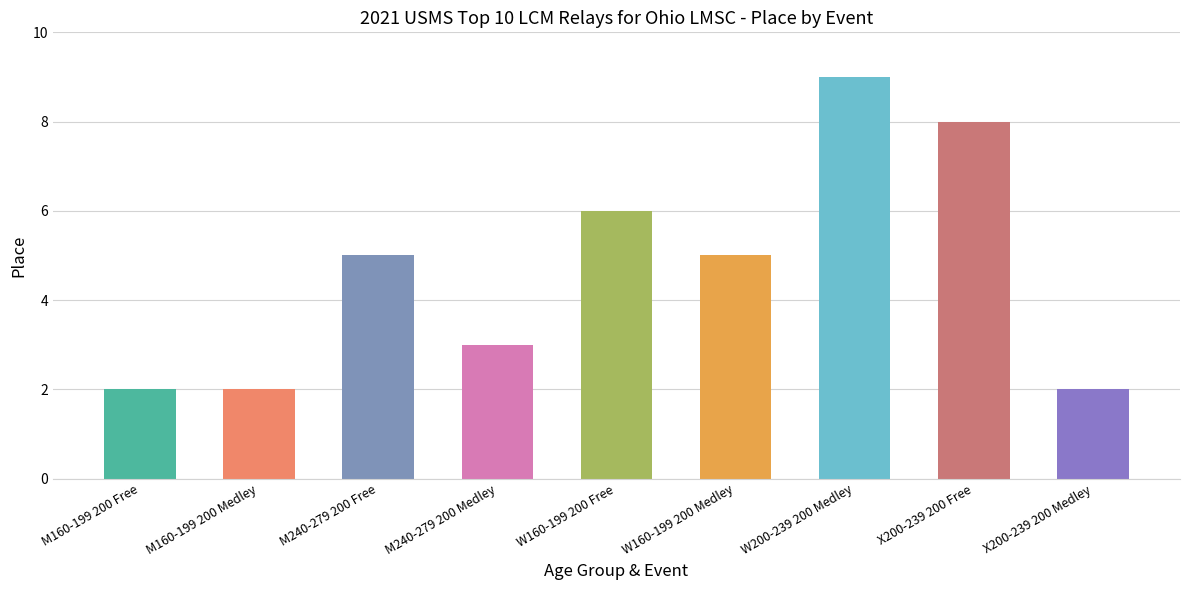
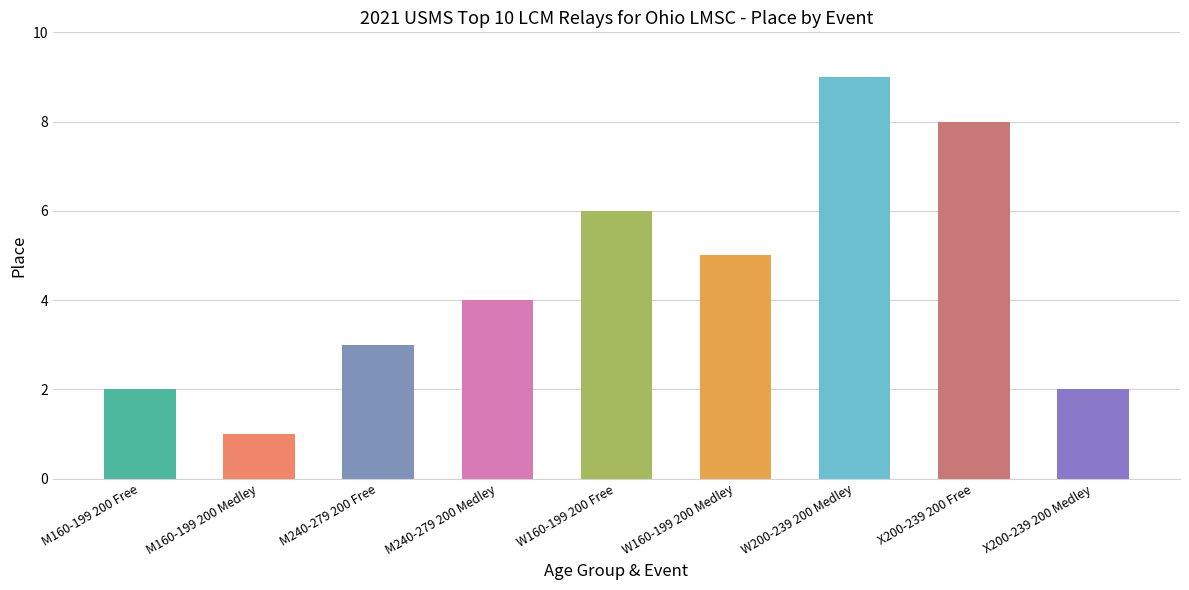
  {
    "M160-199 200 Free": 2,
-   "M160-199 200 Medley": 2,
-   "M240-279 200 Free": 5,
-   "M240-279 200 Medley": 3,
+   "M160-199 200 Medley": 1,
+   "M240-279 200 Free": 3,
+   "M240-279 200 Medley": 4,
    "W160-199 200 Free": 6,
    "W160-199 200 Medley": 5,
    "W200-239 200 Medley": 9,
    "X200-239 200 Free": 8,
    "X200-239 200 Medley": 2
  }
